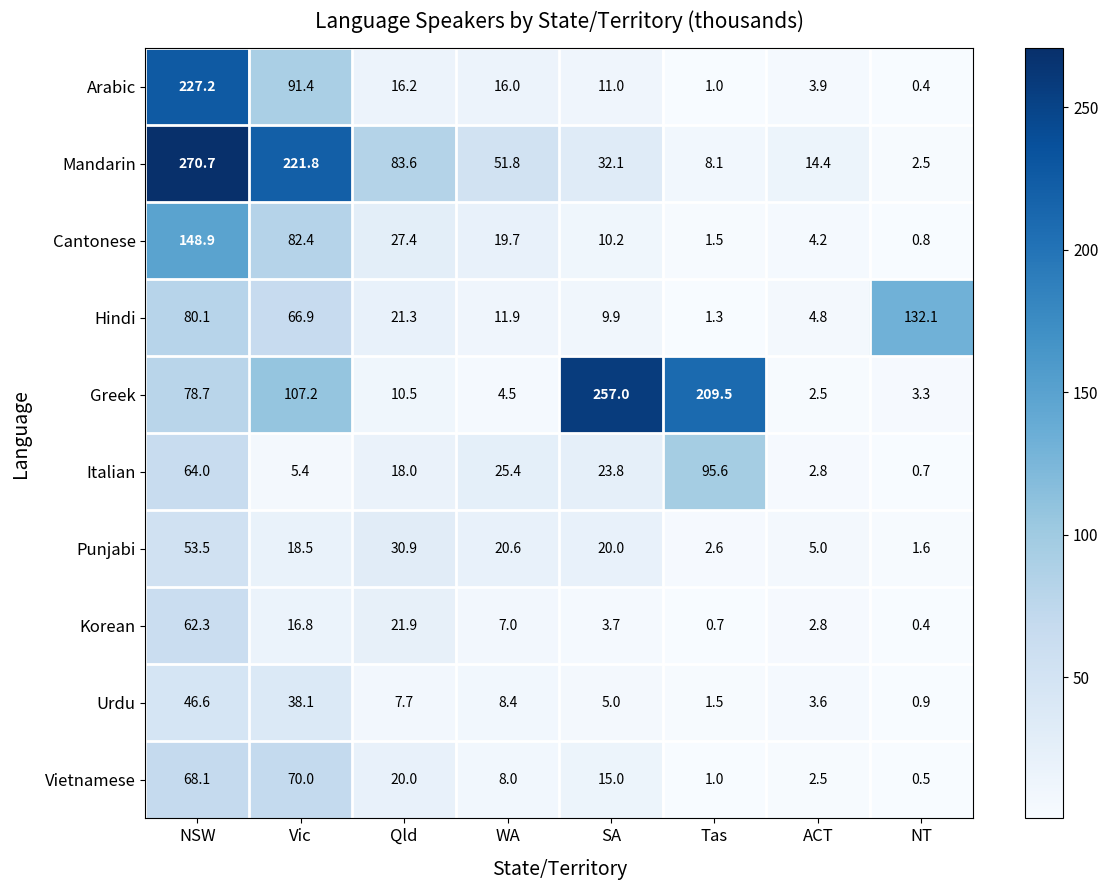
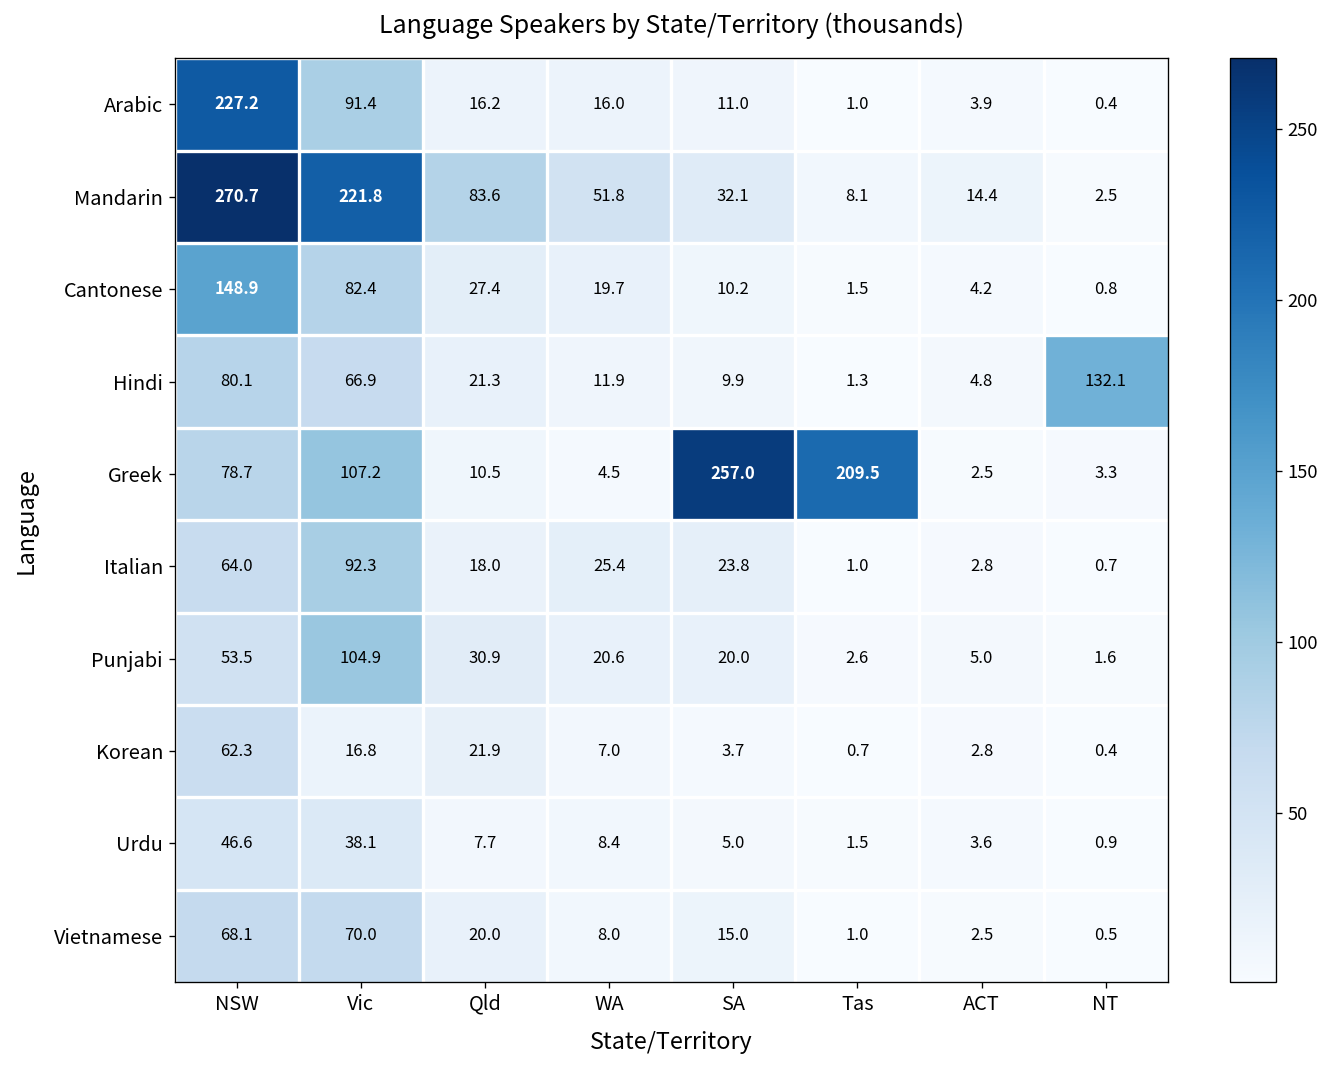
  {
    "Arabic": {
      "NSW": 227.2,
      "Vic": 91.4,
      "Qld": 16.2,
      "WA": 16.0,
      "SA": 11.0,
      "Tas": 1.0,
      "ACT": 3.9,
      "NT": 0.4
    },
    "Mandarin": {
      "NSW": 270.7,
      "Vic": 221.8,
      "Qld": 83.6,
      "WA": 51.8,
      "SA": 32.1,
      "Tas": 8.1,
      "ACT": 14.4,
      "NT": 2.5
    },
    "Cantonese": {
      "NSW": 148.9,
      "Vic": 82.4,
      "Qld": 27.4,
      "WA": 19.7,
      "SA": 10.2,
      "Tas": 1.5,
      "ACT": 4.2,
      "NT": 0.8
    },
    "Hindi": {
      "NSW": 80.1,
      "Vic": 66.9,
      "Qld": 21.3,
      "WA": 11.9,
      "SA": 9.9,
      "Tas": 1.3,
      "ACT": 4.8,
      "NT": 132.1
    },
    "Greek": {
      "NSW": 78.7,
      "Vic": 107.2,
      "Qld": 10.5,
      "WA": 4.5,
      "SA": 257.0,
      "Tas": 209.5,
      "ACT": 2.5,
      "NT": 3.3
    },
    "Italian": {
      "NSW": 64.0,
-     "Vic": 5.4,
+     "Vic": 92.3,
      "Qld": 18.0,
      "WA": 25.4,
      "SA": 23.8,
-     "Tas": 95.6,
+     "Tas": 1.0,
      "ACT": 2.8,
      "NT": 0.7
    },
    "Punjabi": {
      "NSW": 53.5,
-     "Vic": 18.5,
+     "Vic": 104.9,
      "Qld": 30.9,
      "WA": 20.6,
      "SA": 20.0,
      "Tas": 2.6,
      "ACT": 5.0,
      "NT": 1.6
    },
    "Korean": {
      "NSW": 62.3,
      "Vic": 16.8,
      "Qld": 21.9,
      "WA": 7.0,
      "SA": 3.7,
      "Tas": 0.7,
      "ACT": 2.8,
      "NT": 0.4
    },
    "Urdu": {
      "NSW": 46.6,
      "Vic": 38.1,
      "Qld": 7.7,
      "WA": 8.4,
      "SA": 5.0,
      "Tas": 1.5,
      "ACT": 3.6,
      "NT": 0.9
    },
    "Vietnamese": {
      "NSW": 68.1,
      "Vic": 70.0,
      "Qld": 20.0,
      "WA": 8.0,
      "SA": 15.0,
      "Tas": 1.0,
      "ACT": 2.5,
      "NT": 0.5
    }
  }
